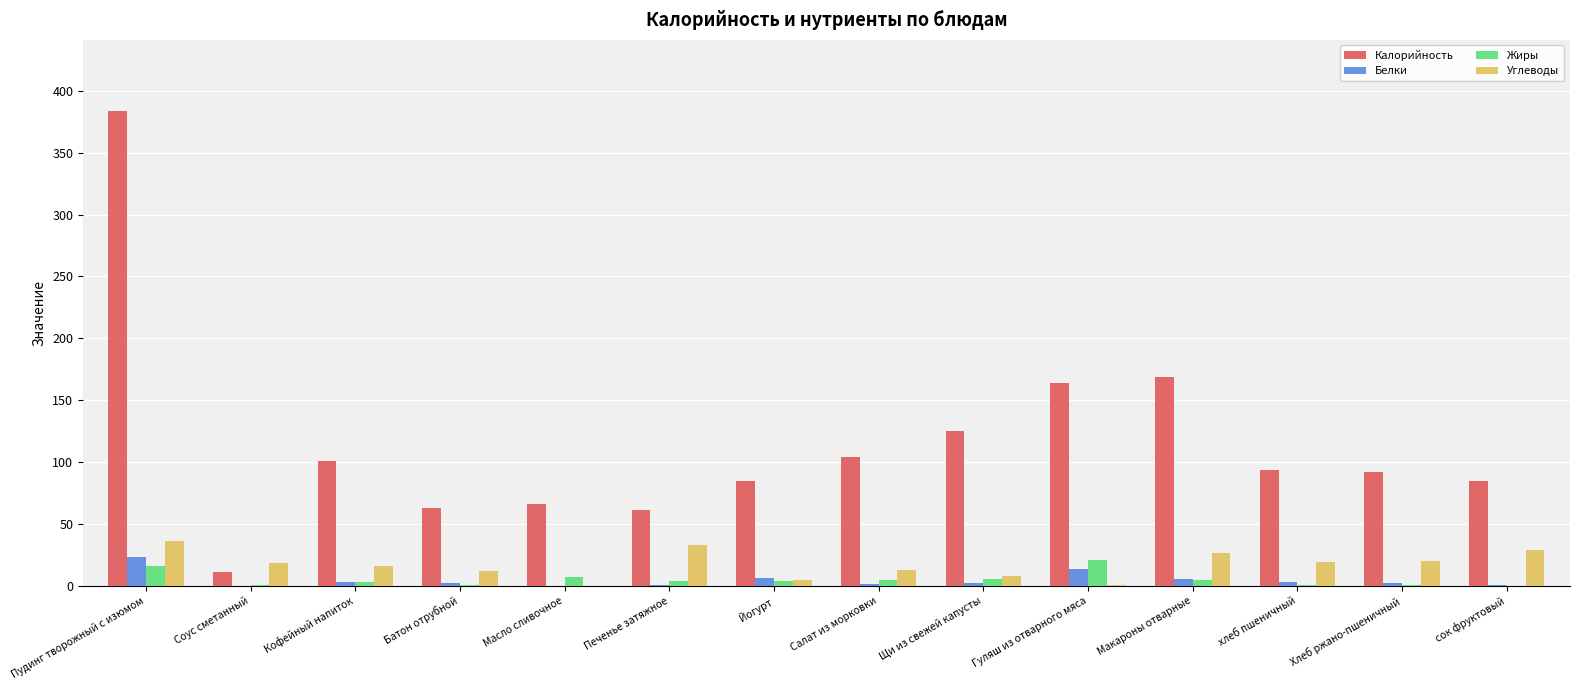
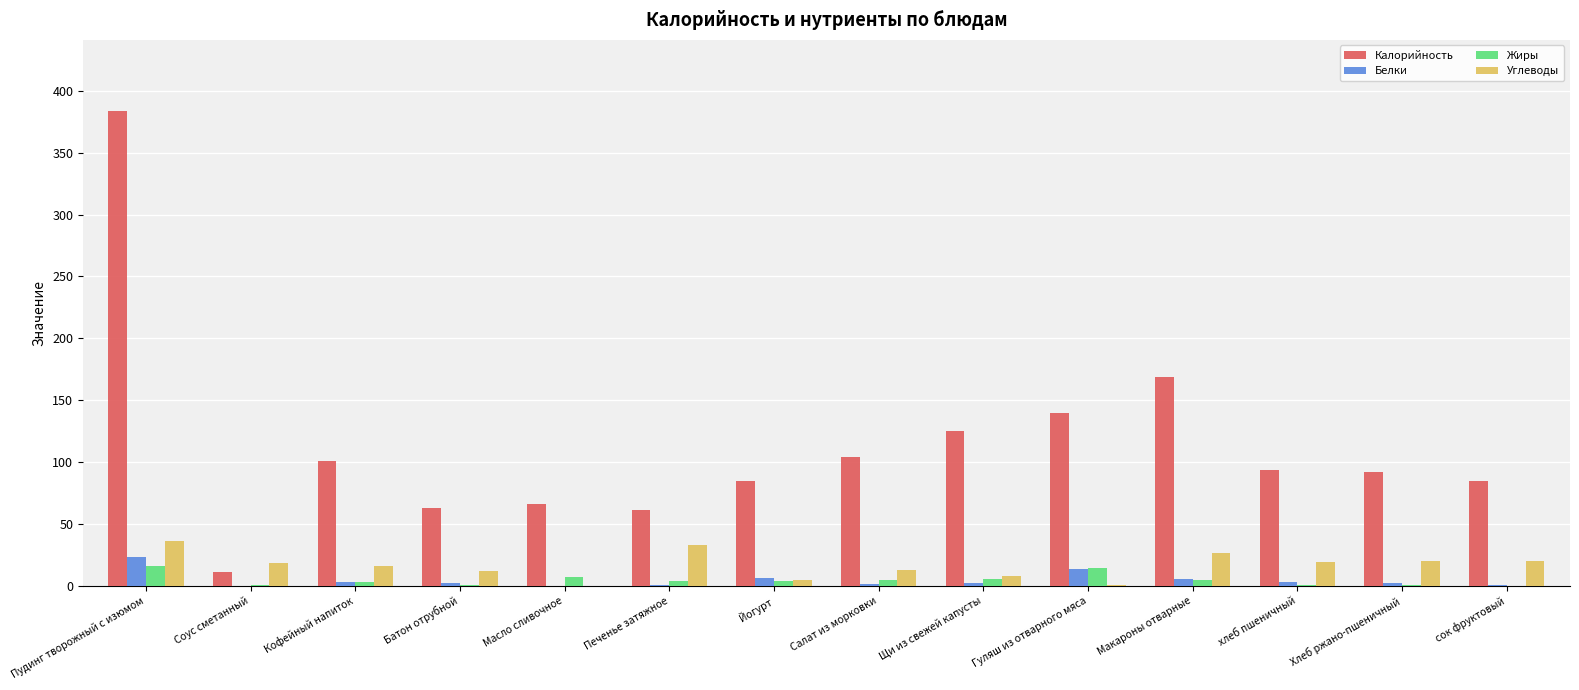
  {
    "Калорийность": {
      "Пудинг творожный с изюмом": 384,
      "Соус сметанный": 11,
      "Кофейный напиток": 101,
      "Батон отрубной": 63,
      "Масло сливочное": 66,
      "Печенье затяжное": 62,
      "Йогурт": 85,
      "Салат из морковки": 104,
      "Щи из свежей капусты": 125,
-     "Гуляш из отварного мяса": 164,
+     "Гуляш из отварного мяса": 139,
      "Макароны отварные": 168,
      "хлеб пшеничный": 94,
      "Хлеб ржано-пшеничный": 92,
      "сок фруктовый": 85
    },
    "Белки": {
      "Пудинг творожный с изюмом": 23,
      "Кофейный напиток": 3,
      "Батон отрубной": 2,
      "Йогурт": 6,
      "Щи из свежей капусты": 3,
      "Гуляш из отварного мяса": 13,
      "Макароны отварные": 6,
      "хлеб пшеничный": 3,
      "Хлеб ржано-пшеничный": 2
    },
    "Жиры": {
      "Пудинг творожный с изюмом": 16,
      "Кофейный напиток": 3,
      "Масло сливочное": 7,
      "Печенье затяжное": 4,
      "Йогурт": 4,
      "Салат из морковки": 5,
      "Щи из свежей капусты": 5,
-     "Гуляш из отварного мяса": 21,
+     "Гуляш из отварного мяса": 14,
      "Макароны отварные": 5,
      "сок фруктовый": 0
    },
    "Углеводы": {
      "Пудинг творожный с изюмом": 36,
      "Соус сметанный": 19,
      "Кофейный напиток": 16,
      "Батон отрубной": 12,
      "Печенье затяжное": 33,
      "Йогурт": 4,
      "Салат из морковки": 13,
      "Щи из свежей капусты": 8,
      "Макароны отварные": 26,
      "хлеб пшеничный": 19,
      "Хлеб ржано-пшеничный": 20,
-     "сок фруктовый": 29
+     "сок фруктовый": 20
    }
  }
